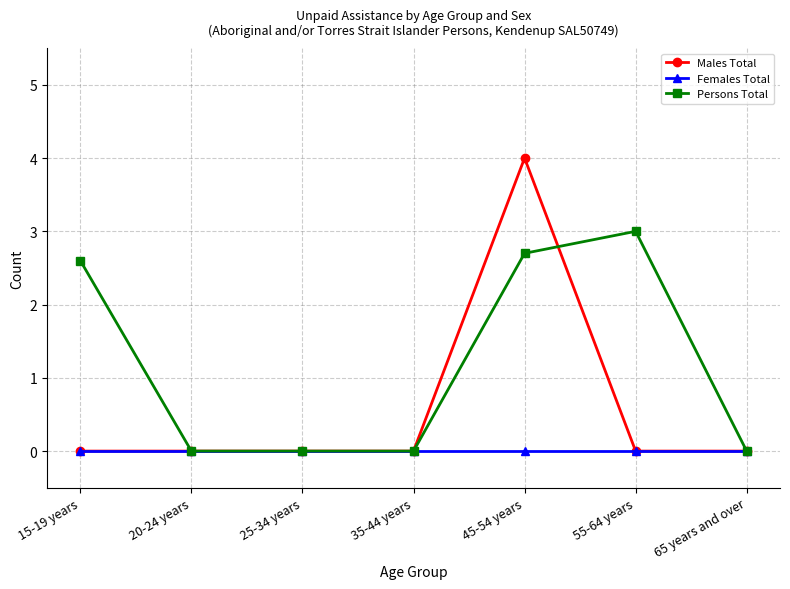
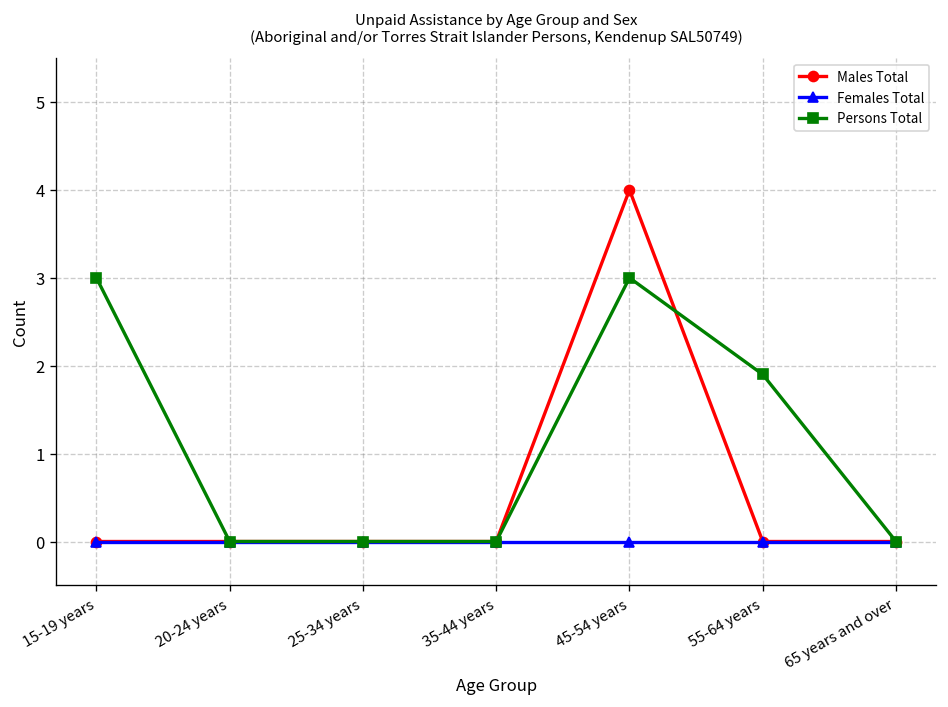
  {
    "Males Total": {
      "45-54 years": 4.0
    },
    "Females Total": {
      "45-54 years": 0.0
    },
    "Persons Total": {
-     "15-19 years": 2.6,
-     "45-54 years": 2.7,
-     "55-64 years": 3.0
+     "15-19 years": 3.0,
+     "45-54 years": 3.0,
+     "55-64 years": 1.9
    }
  }
